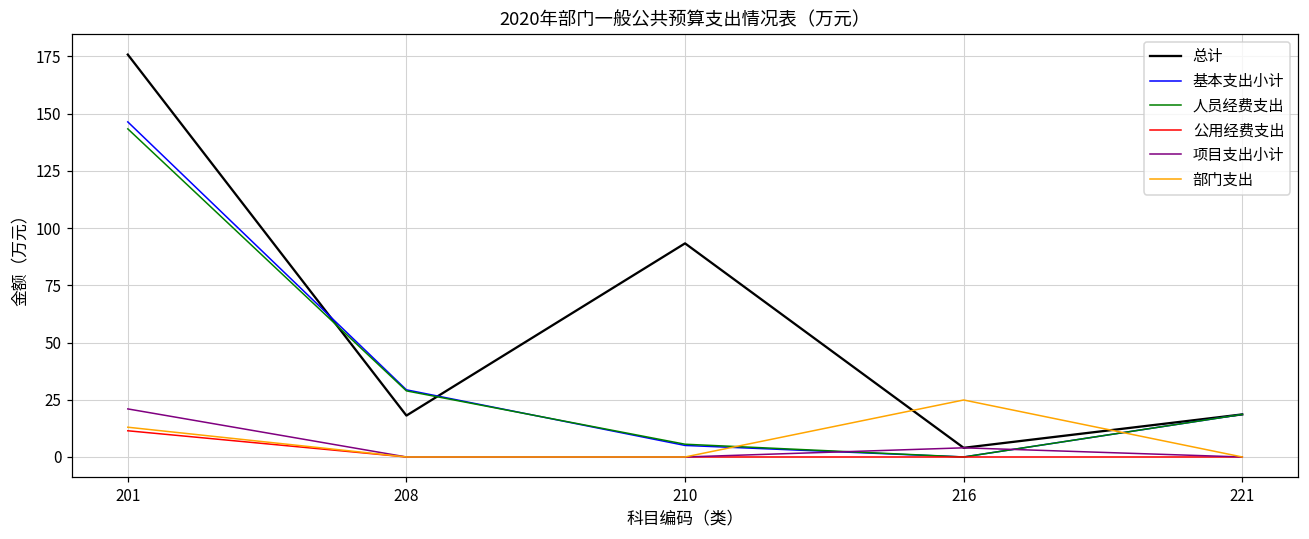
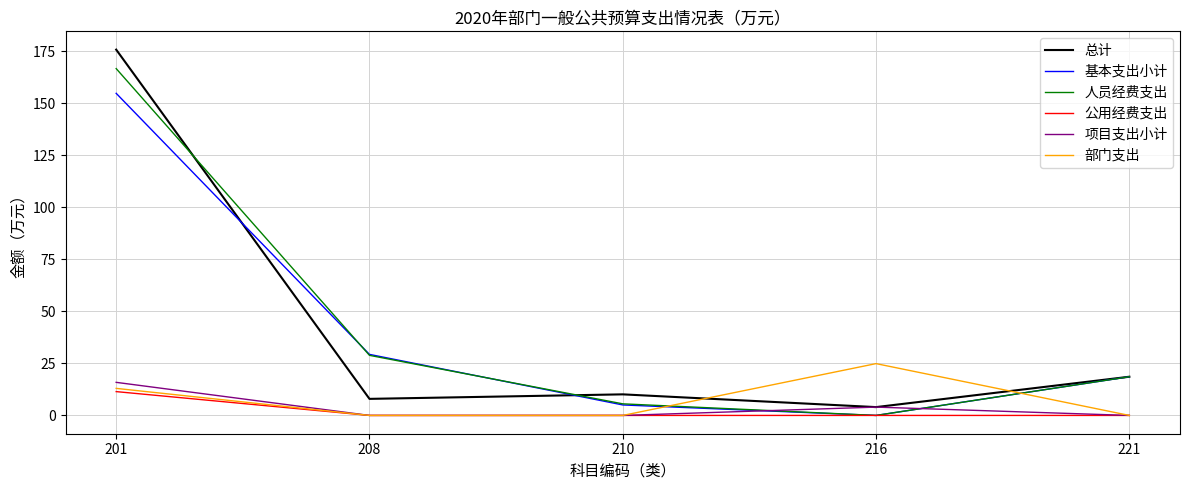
  {
    "总计": {
      "201": 176,
-     "208": 18,
-     "210": 93
+     "208": 8,
+     "210": 10
    },
    "基本支出小计": {
-     "201": 146
+     "201": 155
    },
    "人员经费支出": {
-     "201": 143
+     "201": 167
    },
    "公用经费支出": {
      "201": 11
    },
    "项目支出小计": {
-     "201": 21
+     "201": 16
    },
    "部门支出": {
      "201": 13,
      "216": 25
    }
  }
